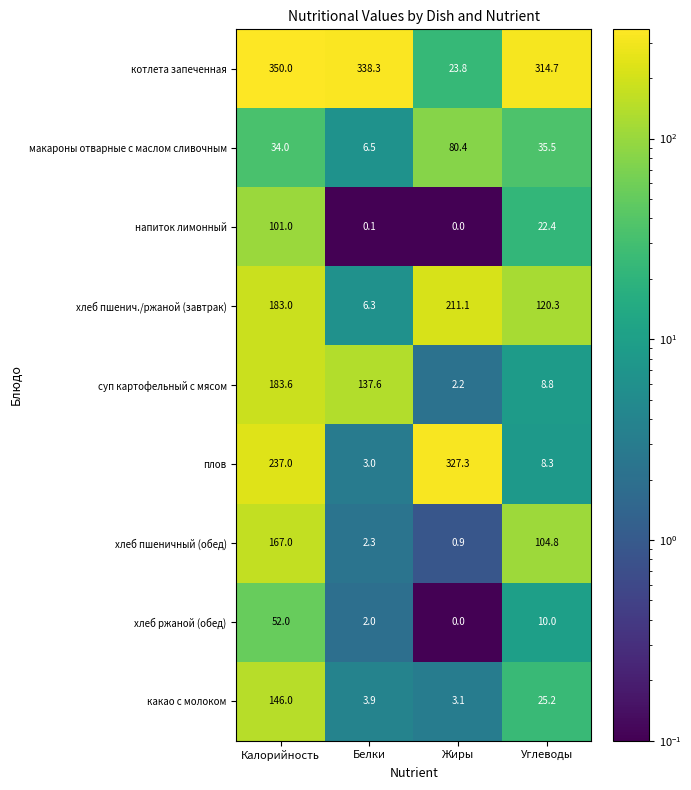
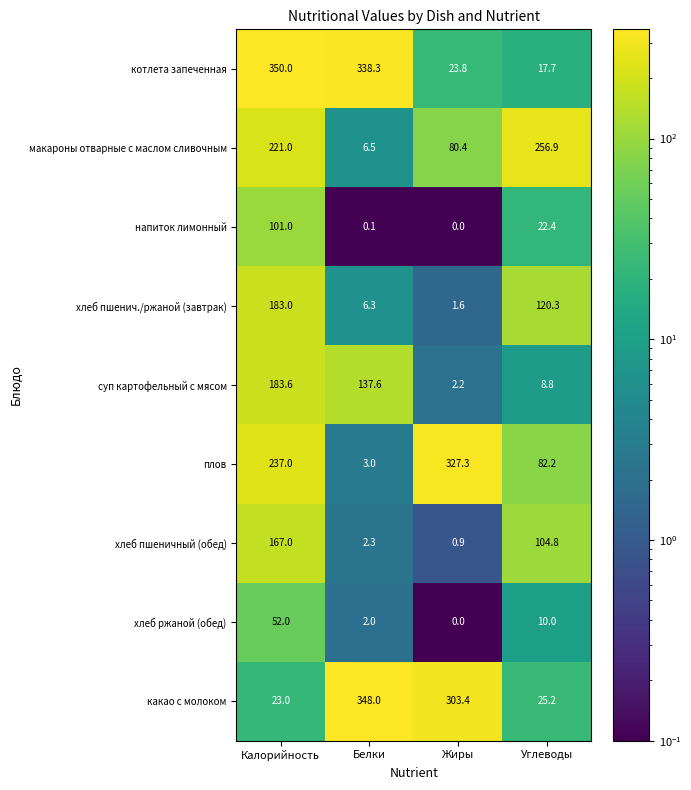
  {
    "котлета запеченная": {
      "Калорийность": 350.0,
      "Белки": 338.3,
      "Жиры": 23.8,
-     "Углеводы": 314.7
+     "Углеводы": 17.7
    },
    "макароны отварные с маслом сливочным": {
-     "Калорийность": 34.0,
+     "Калорийность": 221.0,
      "Белки": 6.5,
      "Жиры": 80.4,
-     "Углеводы": 35.5
+     "Углеводы": 256.9
    },
    "напиток лимонный": {
      "Калорийность": 101.0,
      "Белки": 0.1,
      "Жиры": 0.0,
      "Углеводы": 22.4
    },
    "хлеб пшенич./ржаной (завтрак)": {
      "Калорийность": 183.0,
      "Белки": 6.3,
-     "Жиры": 211.1,
+     "Жиры": 1.6,
      "Углеводы": 120.3
    },
    "суп картофельный с мясом": {
      "Калорийность": 183.6,
      "Белки": 137.6,
      "Жиры": 2.2,
      "Углеводы": 8.8
    },
    "плов": {
      "Калорийность": 237.0,
      "Белки": 3.0,
      "Жиры": 327.3,
-     "Углеводы": 8.3
+     "Углеводы": 82.2
    },
    "хлеб пшеничный (обед)": {
      "Калорийность": 167.0,
      "Белки": 2.3,
      "Жиры": 0.9,
      "Углеводы": 104.8
    },
    "хлеб ржаной (обед)": {
      "Калорийность": 52.0,
      "Белки": 2.0,
      "Жиры": 0.0,
      "Углеводы": 10.0
    },
    "какао с молоком": {
-     "Калорийность": 146.0,
-     "Белки": 3.9,
-     "Жиры": 3.1,
+     "Калорийность": 23.0,
+     "Белки": 348.0,
+     "Жиры": 303.4,
      "Углеводы": 25.2
    }
  }
